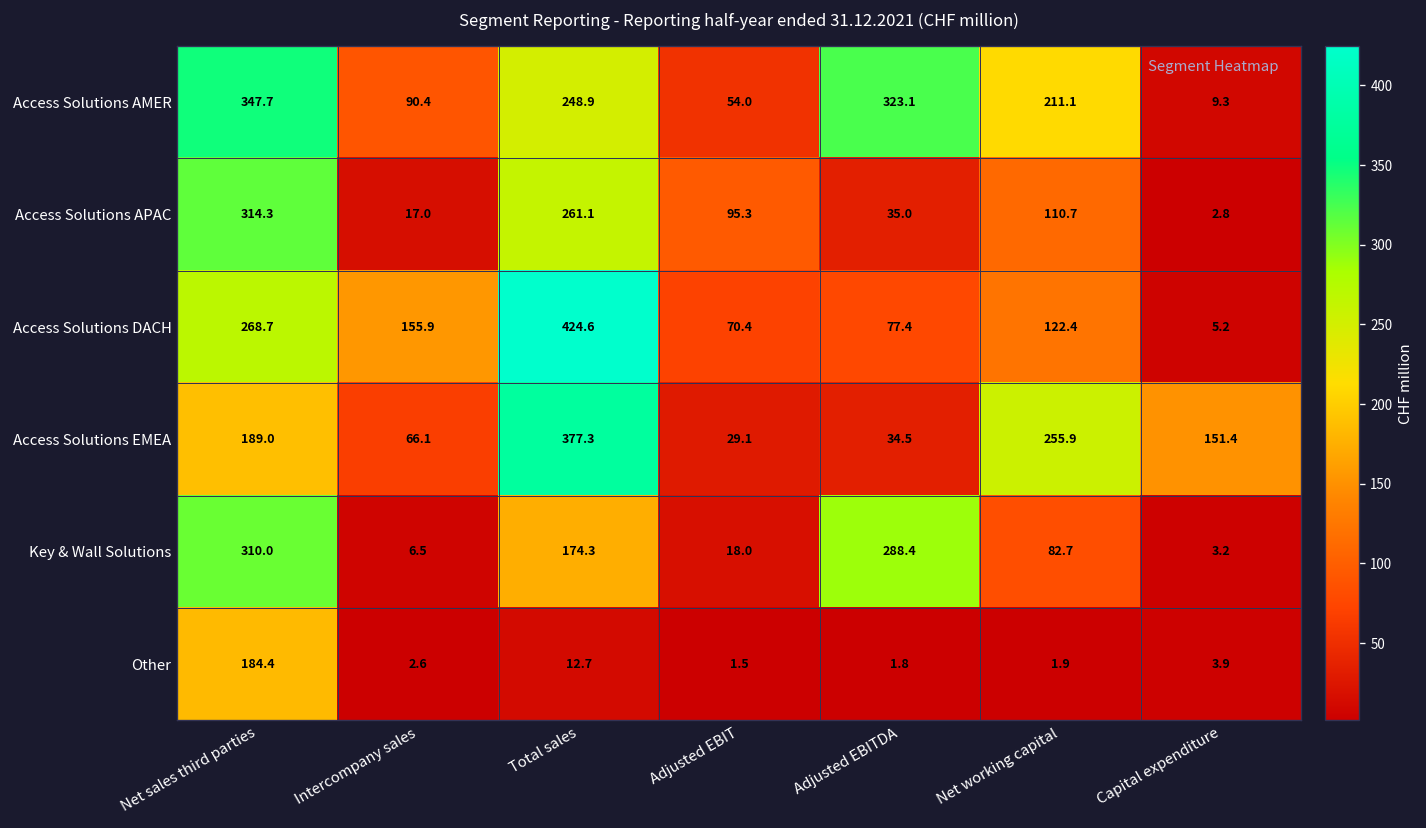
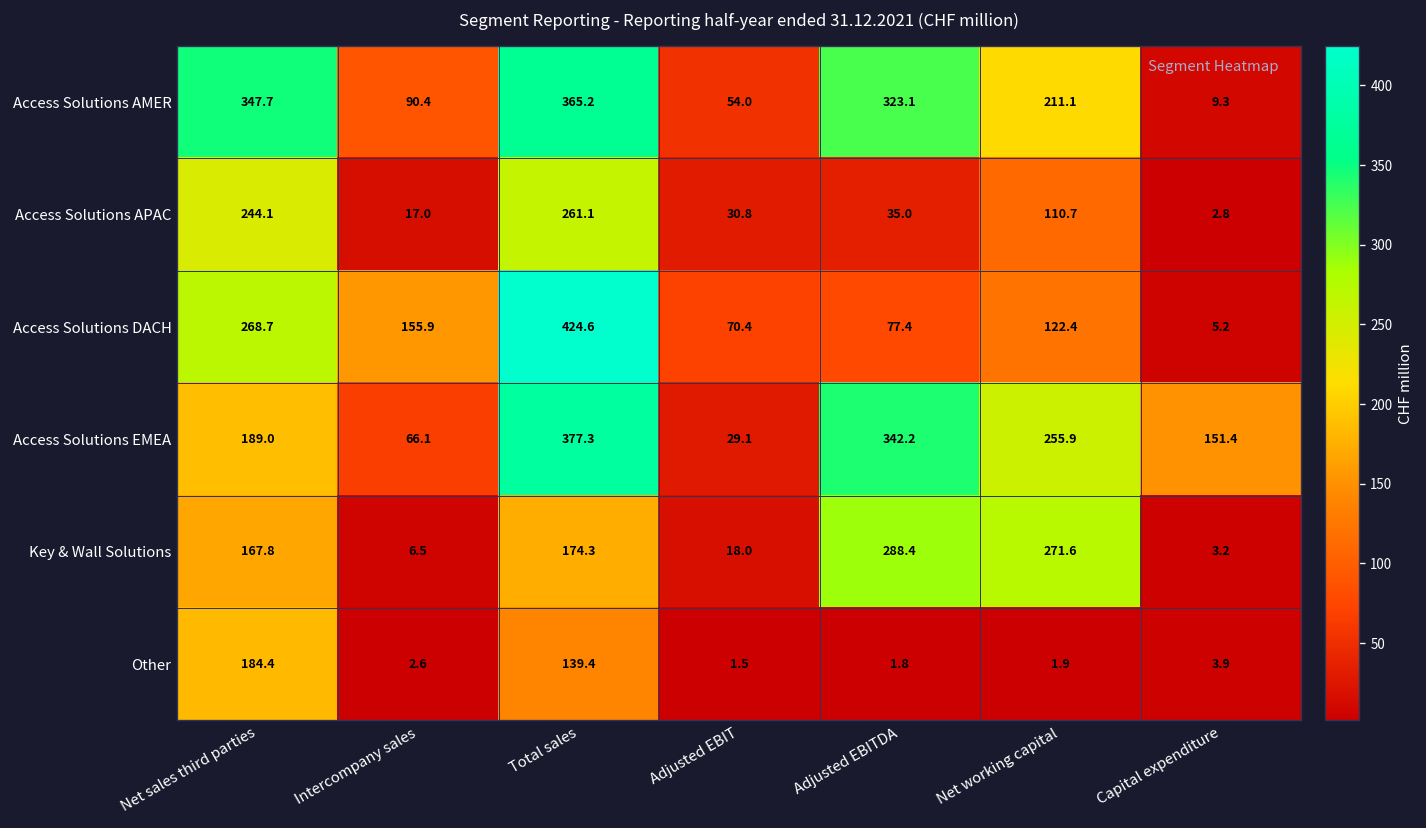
  {
    "Access Solutions AMER": {
      "Net sales third parties": 347.7,
      "Intercompany sales": 90.4,
-     "Total sales": 248.9,
+     "Total sales": 365.2,
      "Adjusted EBIT": 54.0,
      "Adjusted EBITDA": 323.1,
      "Net working capital": 211.1
    },
    "Access Solutions APAC": {
-     "Net sales third parties": 314.3,
+     "Net sales third parties": 244.1,
      "Intercompany sales": 17.0,
      "Total sales": 261.1,
-     "Adjusted EBIT": 95.3,
+     "Adjusted EBIT": 30.8,
      "Adjusted EBITDA": 35.0,
      "Net working capital": 110.7,
      "Capital expenditure": 2.8
    },
    "Access Solutions DACH": {
      "Net sales third parties": 268.7,
      "Intercompany sales": 155.9,
      "Total sales": 424.6,
      "Adjusted EBIT": 70.4,
      "Adjusted EBITDA": 77.4,
      "Net working capital": 122.4,
      "Capital expenditure": 5.2
    },
    "Access Solutions EMEA": {
      "Net sales third parties": 189.0,
      "Intercompany sales": 66.1,
      "Total sales": 377.3,
      "Adjusted EBIT": 29.1,
-     "Adjusted EBITDA": 34.5,
+     "Adjusted EBITDA": 342.2,
      "Net working capital": 255.9,
      "Capital expenditure": 151.4
    },
    "Key & Wall Solutions": {
-     "Net sales third parties": 310.0,
+     "Net sales third parties": 167.8,
      "Intercompany sales": 6.5,
      "Total sales": 174.3,
      "Adjusted EBIT": 18.0,
      "Adjusted EBITDA": 288.4,
-     "Net working capital": 82.7,
+     "Net working capital": 271.6,
      "Capital expenditure": 3.2
    },
    "Other": {
      "Net sales third parties": 184.4,
      "Intercompany sales": 2.6,
-     "Total sales": 12.7,
+     "Total sales": 139.4,
      "Adjusted EBIT": 1.5,
      "Adjusted EBITDA": 1.8,
      "Net working capital": 1.9,
      "Capital expenditure": 3.9
    }
  }
